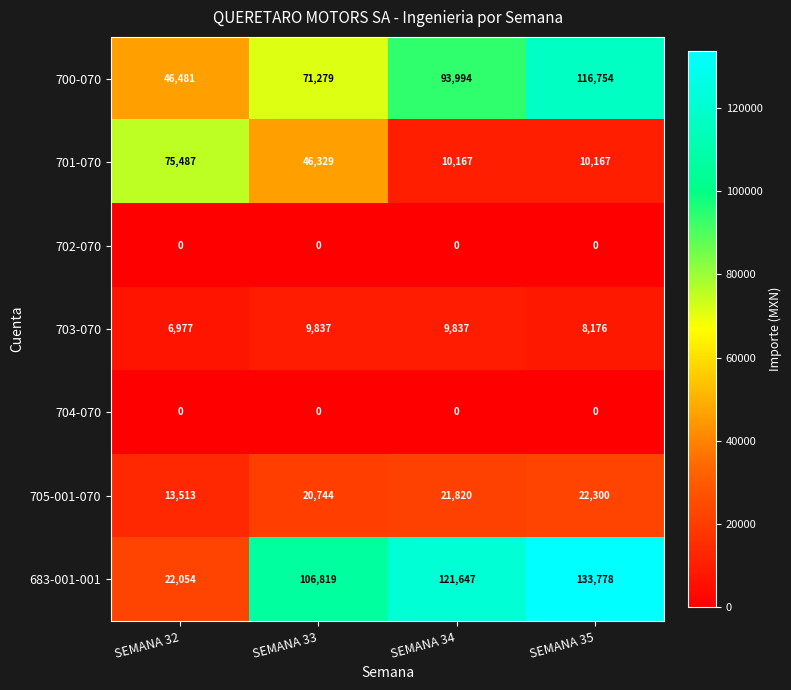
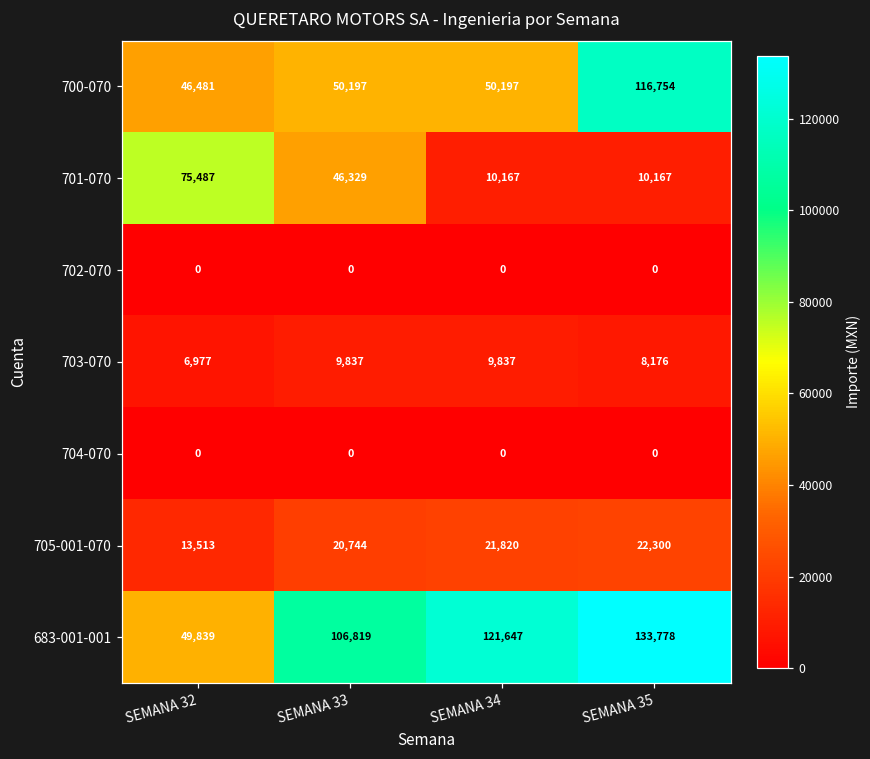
  {
    "700-070": {
      "SEMANA 32": "46,481",
-     "SEMANA 33": "71,279",
-     "SEMANA 34": "93,994",
+     "SEMANA 33": "50,197",
+     "SEMANA 34": "50,197",
      "SEMANA 35": "116,754"
    },
    "701-070": {
      "SEMANA 32": "75,487",
      "SEMANA 33": "46,329",
      "SEMANA 34": "10,167",
      "SEMANA 35": "10,167"
    },
    "702-070": {
      "SEMANA 32": "0",
      "SEMANA 33": "0",
      "SEMANA 34": "0",
      "SEMANA 35": "0"
    },
    "703-070": {
      "SEMANA 32": "6,977",
      "SEMANA 33": "9,837",
      "SEMANA 34": "9,837",
      "SEMANA 35": "8,176"
    },
    "704-070": {
      "SEMANA 32": "0",
      "SEMANA 33": "0",
      "SEMANA 34": "0",
      "SEMANA 35": "0"
    },
    "705-001-070": {
      "SEMANA 32": "13,513",
      "SEMANA 33": "20,744",
      "SEMANA 34": "21,820",
      "SEMANA 35": "22,300"
    },
    "683-001-001": {
-     "SEMANA 32": "22,054",
+     "SEMANA 32": "49,839",
      "SEMANA 33": "106,819",
      "SEMANA 34": "121,647",
      "SEMANA 35": "133,778"
    }
  }
